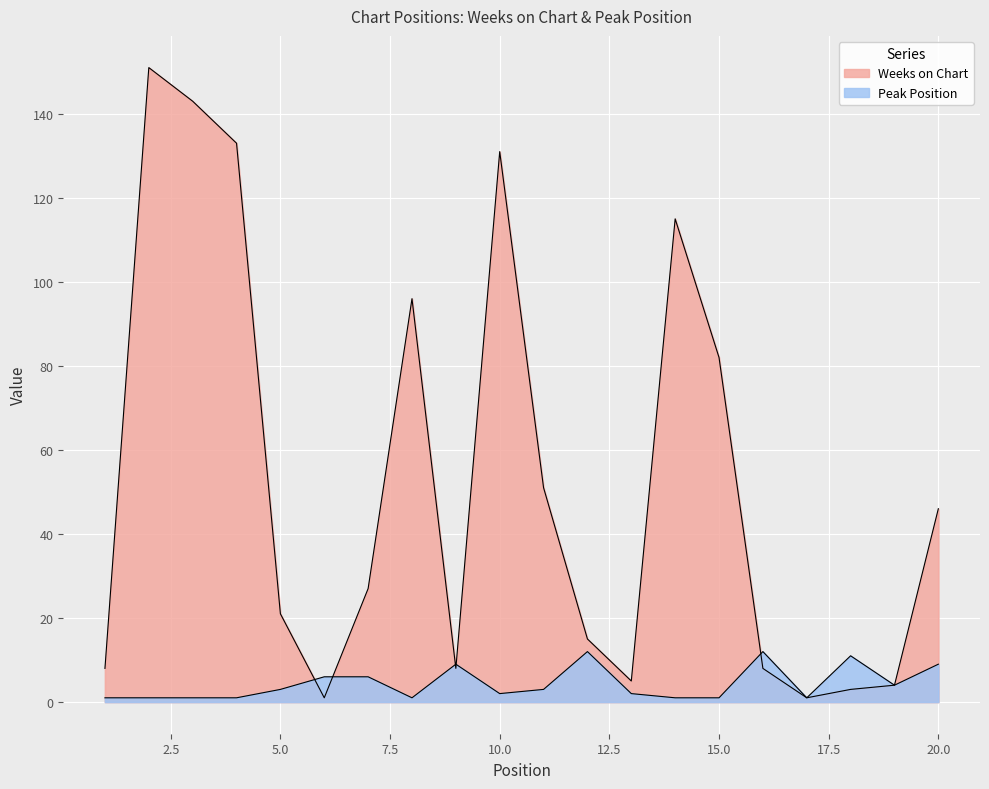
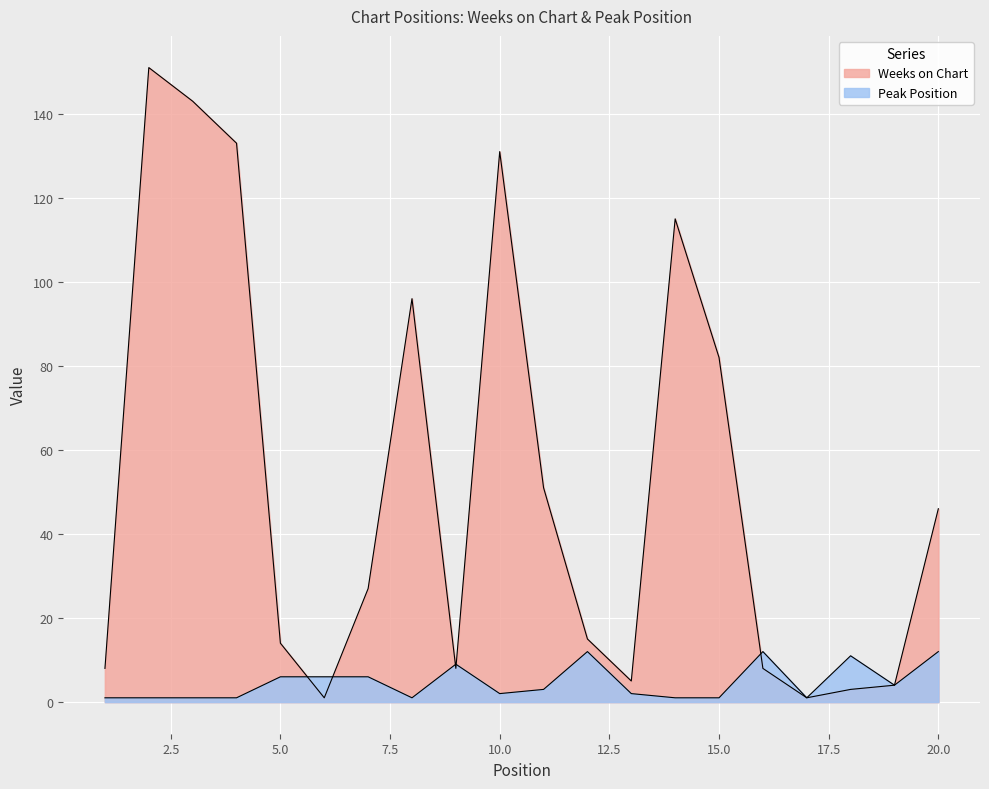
  {
    "Weeks on Chart": {
-     "5.0": 21,
+     "5.0": 14,
      "10.0": 131,
      "15.0": 82,
      "20.0": 46
    },
    "Peak Position": {
-     "5.0": 3,
+     "5.0": 6,
      "10.0": 2,
      "15.0": 1,
-     "20.0": 9
+     "20.0": 12
    }
  }
